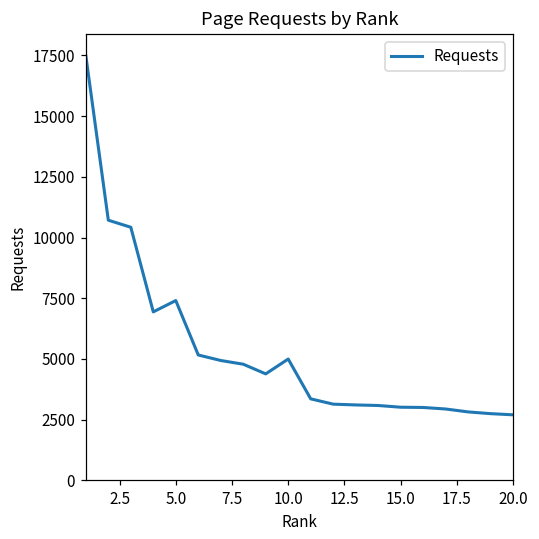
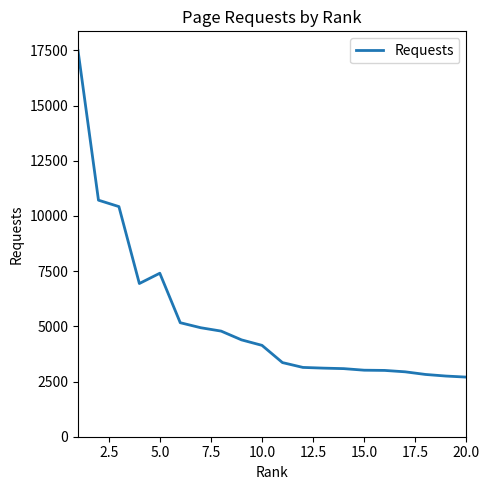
  {
    "5.0": 7400,
-   "10.0": 5000,
+   "10.0": 4100,
    "15.0": 3000,
    "20.0": 2700
  }
